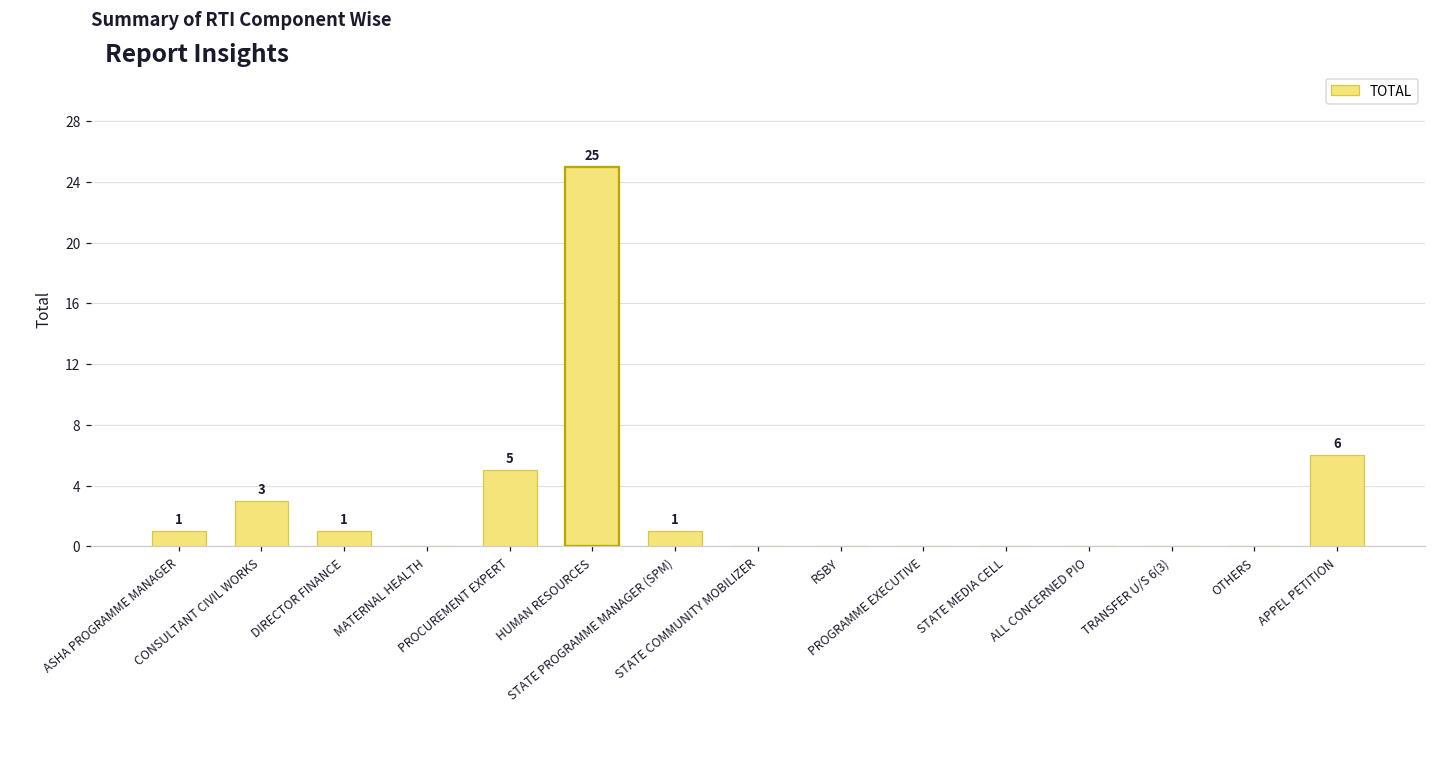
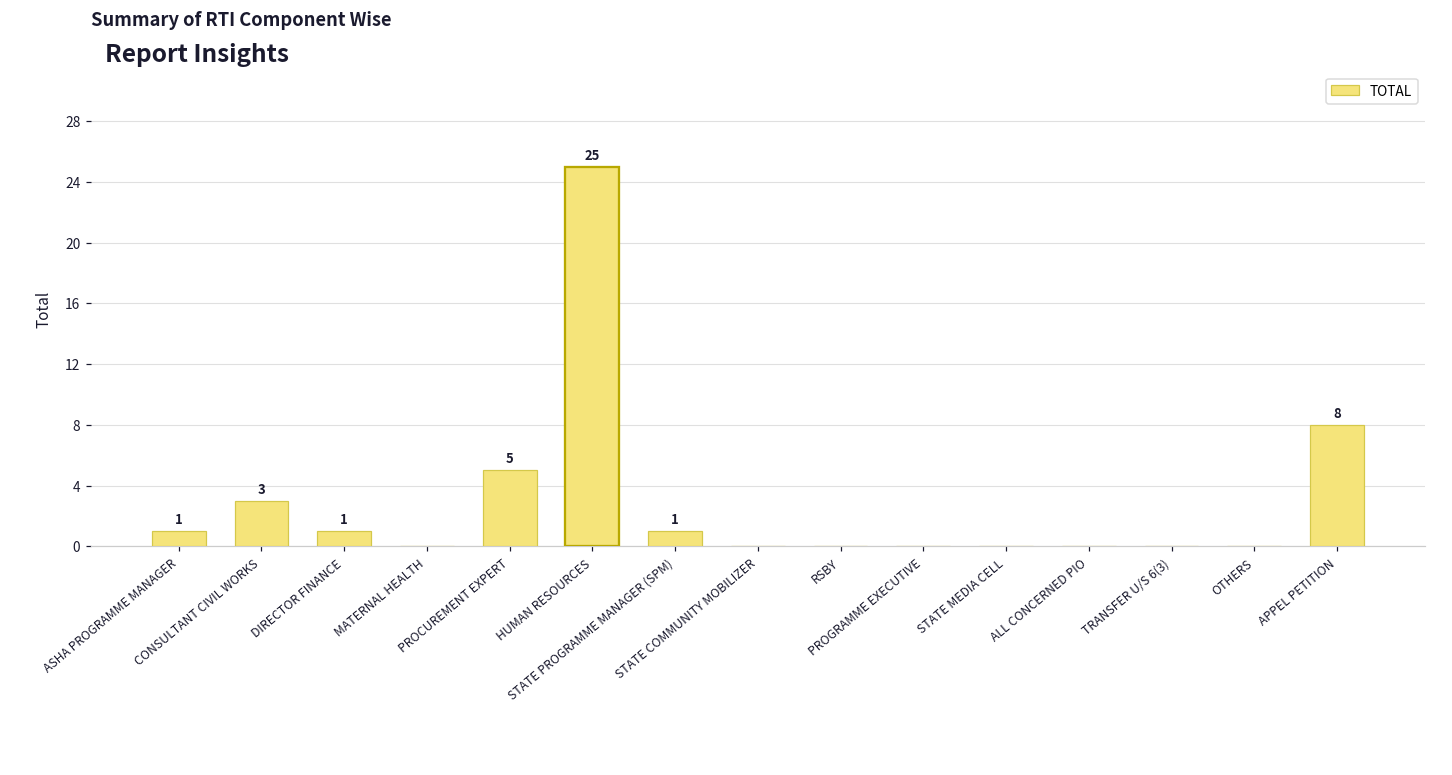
  {
    "ASHA PROGRAMME MANAGER": 1,
    "CONSULTANT CIVIL WORKS": 3,
    "DIRECTOR FINANCE": 1,
    "PROCUREMENT EXPERT": 5,
    "HUMAN RESOURCES": 25,
    "STATE PROGRAMME MANAGER (SPM)": 1,
-   "APPEL PETITION": 6
+   "APPEL PETITION": 8
  }
